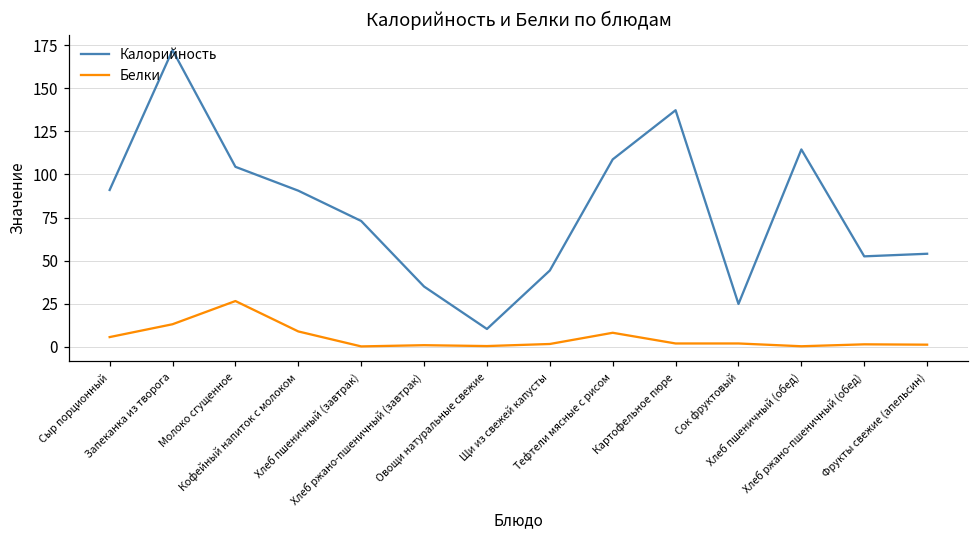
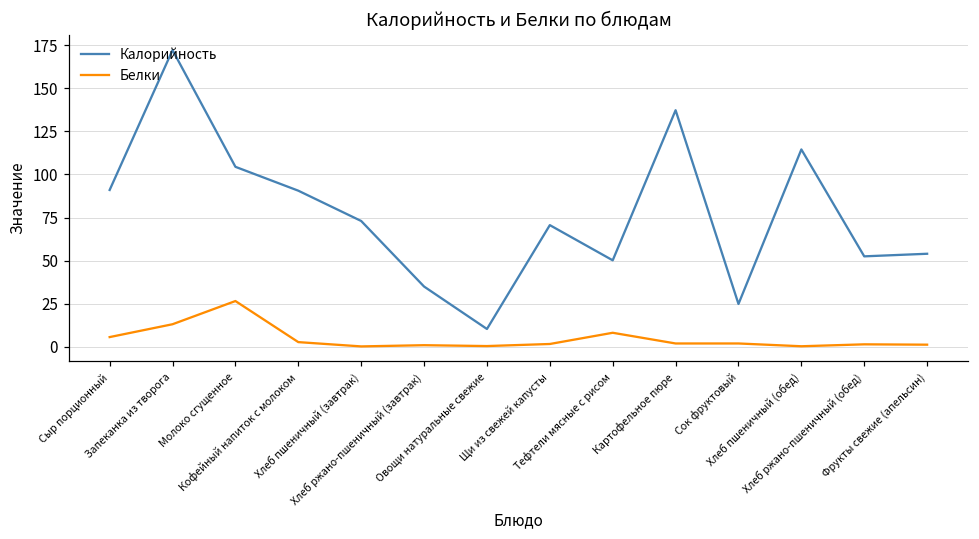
  {
    "Калорийность": {
      "Сыр порционный": 91,
      "Запеканка из творога": 172,
      "Молоко сгущенное": 104,
      "Кофейный напиток с молоком": 91,
      "Хлеб пшеничный (завтрак)": 73,
      "Хлеб ржано-пшеничный (завтрак)": 35,
      "Овощи натуральные свежие": 10,
-     "Щи из свежей капусты": 44,
-     "Тефтели мясные с рисом": 109,
+     "Щи из свежей капусты": 71,
+     "Тефтели мясные с рисом": 50,
      "Картофельное пюре": 137,
      "Сок фруктовый": 25,
      "Хлеб пшеничный (обед)": 114,
      "Хлеб ржано-пшеничный (обед)": 53,
      "Фрукты свежие (апельсин)": 54
    },
    "Белки": {
      "Сыр порционный": 6,
      "Запеканка из творога": 13,
      "Молоко сгущенное": 27,
-     "Кофейный напиток с молоком": 9,
+     "Кофейный напиток с молоком": 3,
      "Хлеб пшеничный (завтрак)": 0,
      "Хлеб ржано-пшеничный (завтрак)": 1,
      "Овощи натуральные свежие": 1,
      "Щи из свежей капусты": 2,
      "Тефтели мясные с рисом": 8,
      "Картофельное пюре": 2,
      "Сок фруктовый": 2,
      "Хлеб пшеничный (обед)": 0,
      "Хлеб ржано-пшеничный (обед)": 2,
      "Фрукты свежие (апельсин)": 1
    }
  }
